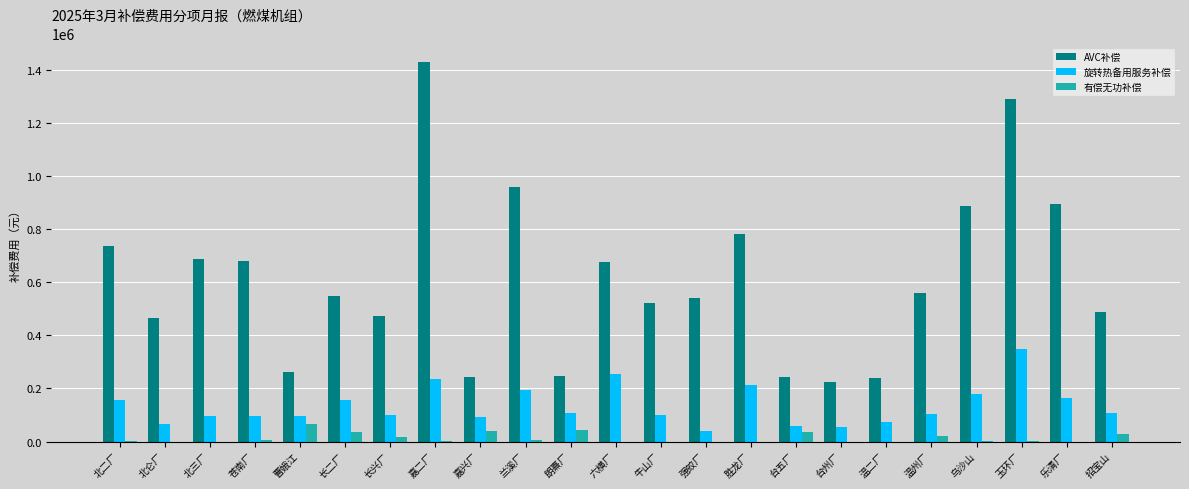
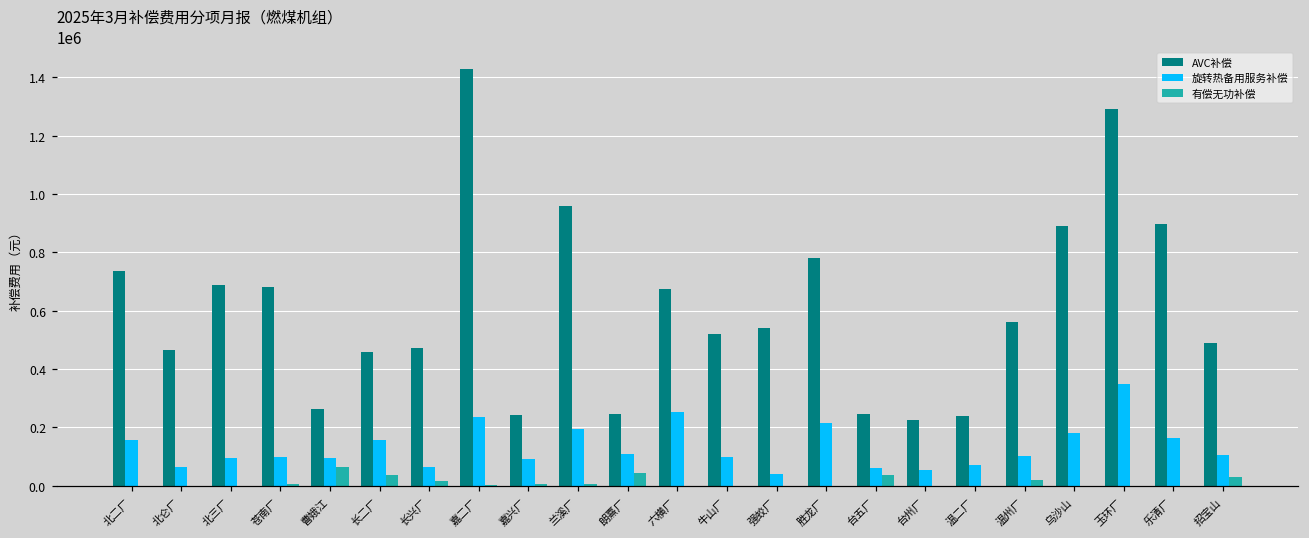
  {
    "AVC补偿": {
      "北二厂": 740000,
      "北仑厂": 470000,
      "北三厂": 690000,
      "苍南厂": 680000,
      "曹娥江": 260000,
-     "长二厂": 550000,
+     "长二厂": 460000,
      "长兴厂": 470000,
      "嘉二厂": 1430000,
      "嘉兴厂": 240000,
      "兰溪厂": 960000,
      "朗熹厂": 250000,
      "六横厂": 680000,
      "牛山厂": 520000,
      "强蛟厂": 540000,
      "胜龙厂": 780000,
      "台五厂": 240000,
      "台州厂": 230000,
      "温二厂": 240000,
      "温州厂": 560000,
      "乌沙山": 890000,
      "玉环厂": 1290000,
      "乐清厂": 900000,
      "招宝山": 490000
    },
    "旋转热备用服务补偿": {
      "北二厂": 160000,
      "北仑厂": 60000,
      "北三厂": 100000,
      "苍南厂": 100000,
      "曹娥江": 100000,
      "长二厂": 160000,
-     "长兴厂": 100000,
+     "长兴厂": 70000,
      "嘉二厂": 240000,
      "嘉兴厂": 90000,
      "兰溪厂": 200000,
      "朗熹厂": 110000,
      "六横厂": 250000,
      "牛山厂": 100000,
      "强蛟厂": 40000,
      "胜龙厂": 210000,
      "台五厂": 60000,
      "台州厂": 50000,
      "温二厂": 70000,
      "温州厂": 100000,
      "乌沙山": 180000,
      "玉环厂": 350000,
      "乐清厂": 160000,
      "招宝山": 110000
    },
    "有偿无功补偿": {
      "北三厂": 0,
      "曹娥江": 70000,
      "长二厂": 40000,
      "长兴厂": 20000,
-     "嘉兴厂": 40000,
+     "嘉兴厂": 0,
      "朗熹厂": 40000,
      "六横厂": 0,
      "牛山厂": 0,
      "强蛟厂": 0,
      "胜龙厂": 0,
      "台五厂": 40000,
      "温二厂": 0,
      "温州厂": 20000,
      "招宝山": 30000
    }
  }
